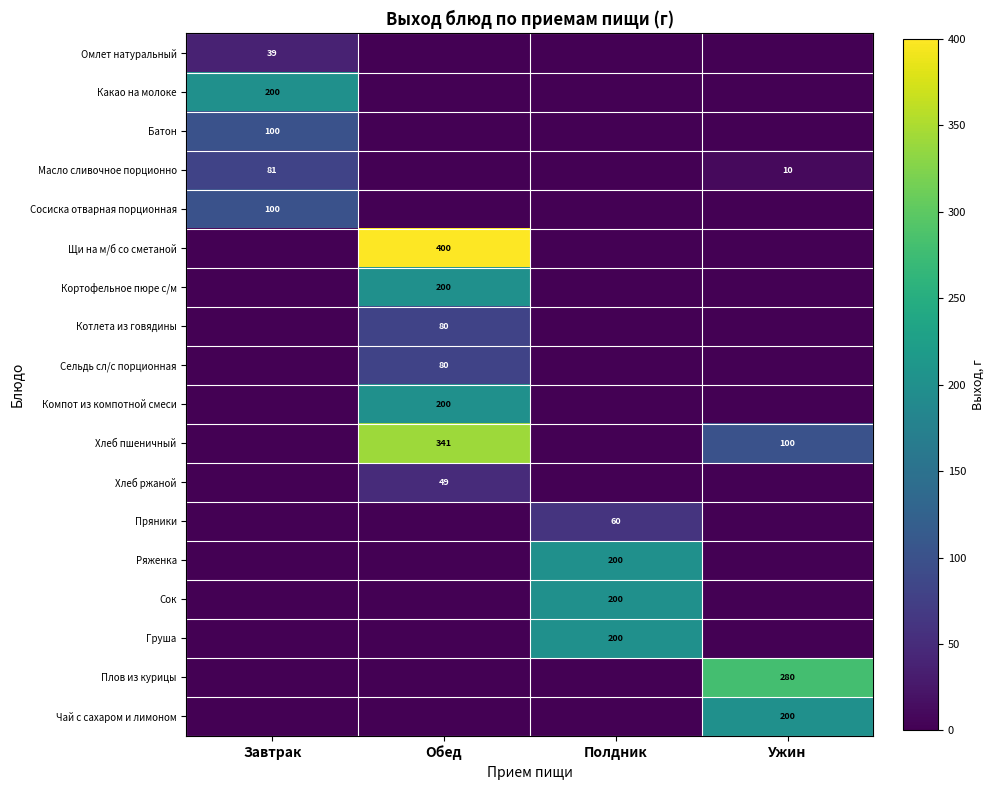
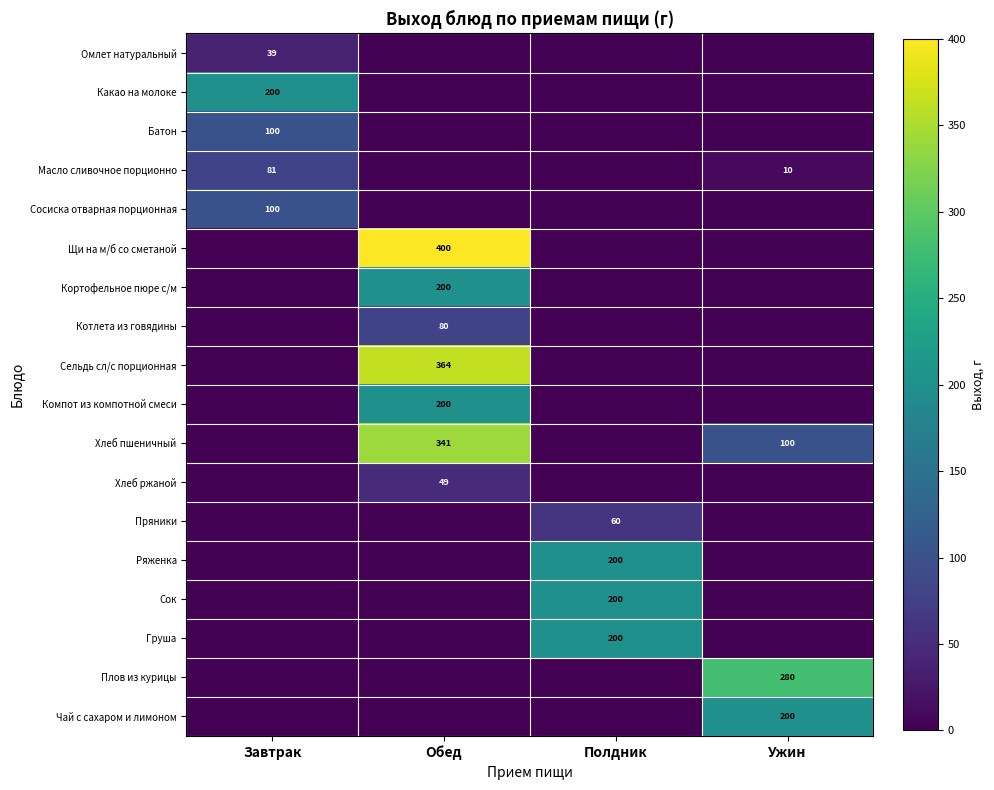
  {
    "Омлет натуральный": {
      "Завтрак": 39
    },
    "Какао на молоке": {
      "Завтрак": 200
    },
    "Батон": {
      "Завтрак": 100
    },
    "Масло сливочное порционно": {
      "Завтрак": 81,
      "Ужин": 10
    },
    "Сосиска отварная порционная": {
      "Завтрак": 100
    },
    "Щи на м/б со сметаной": {
      "Обед": 400
    },
    "Кортофельное пюре с/м": {
      "Обед": 200
    },
    "Котлета из говядины": {
      "Обед": 80
    },
    "Сельдь сл/с порционная": {
-     "Обед": 80
+     "Обед": 364
    },
    "Компот из компотной смеси": {
      "Обед": 200
    },
    "Хлеб пшеничный": {
      "Обед": 341,
      "Ужин": 100
    },
    "Хлеб ржаной": {
      "Обед": 49
    },
    "Пряники": {
      "Полдник": 60
    },
    "Ряженка": {
      "Полдник": 200
    },
    "Сок": {
      "Полдник": 200
    },
    "Груша": {
      "Полдник": 200
    },
    "Плов из курицы": {
      "Ужин": 280
    },
    "Чай с сахаром и лимоном": {
      "Ужин": 200
    }
  }
